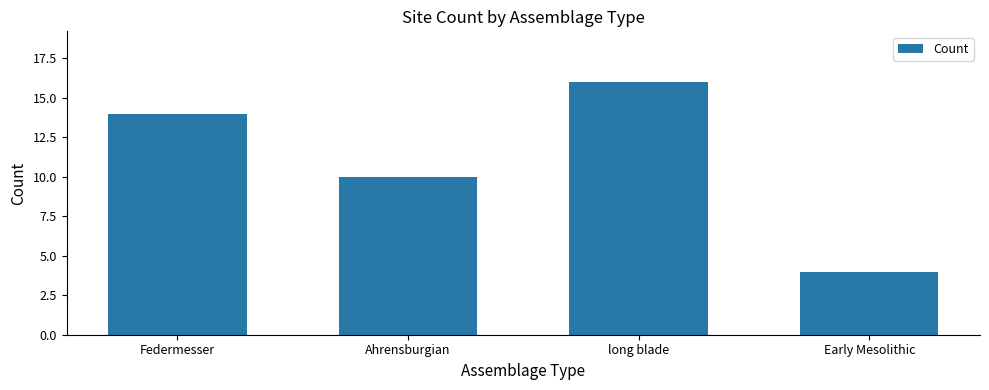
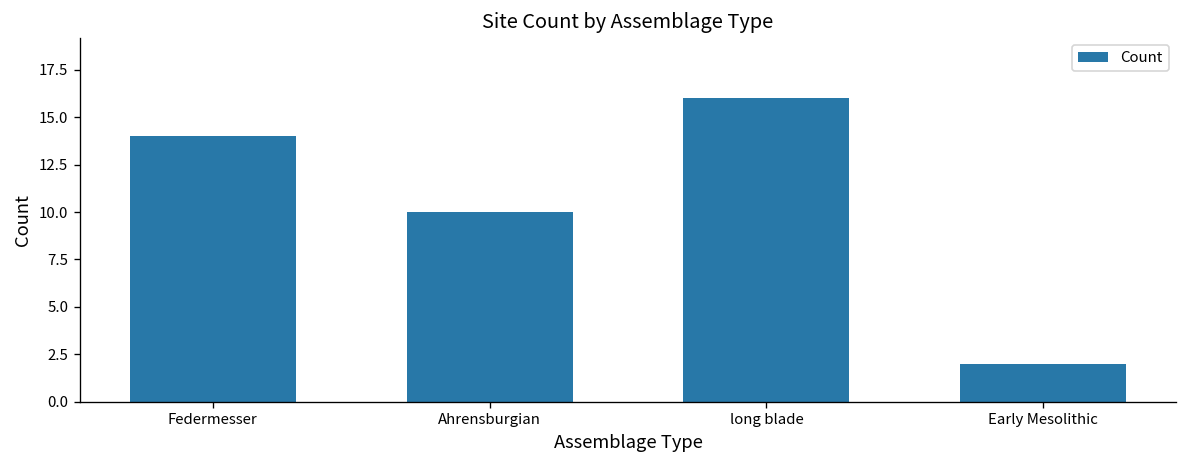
  {
    "Federmesser": 14,
    "Ahrensburgian": 10,
    "long blade": 16,
-   "Early Mesolithic": 4
+   "Early Mesolithic": 2
  }
